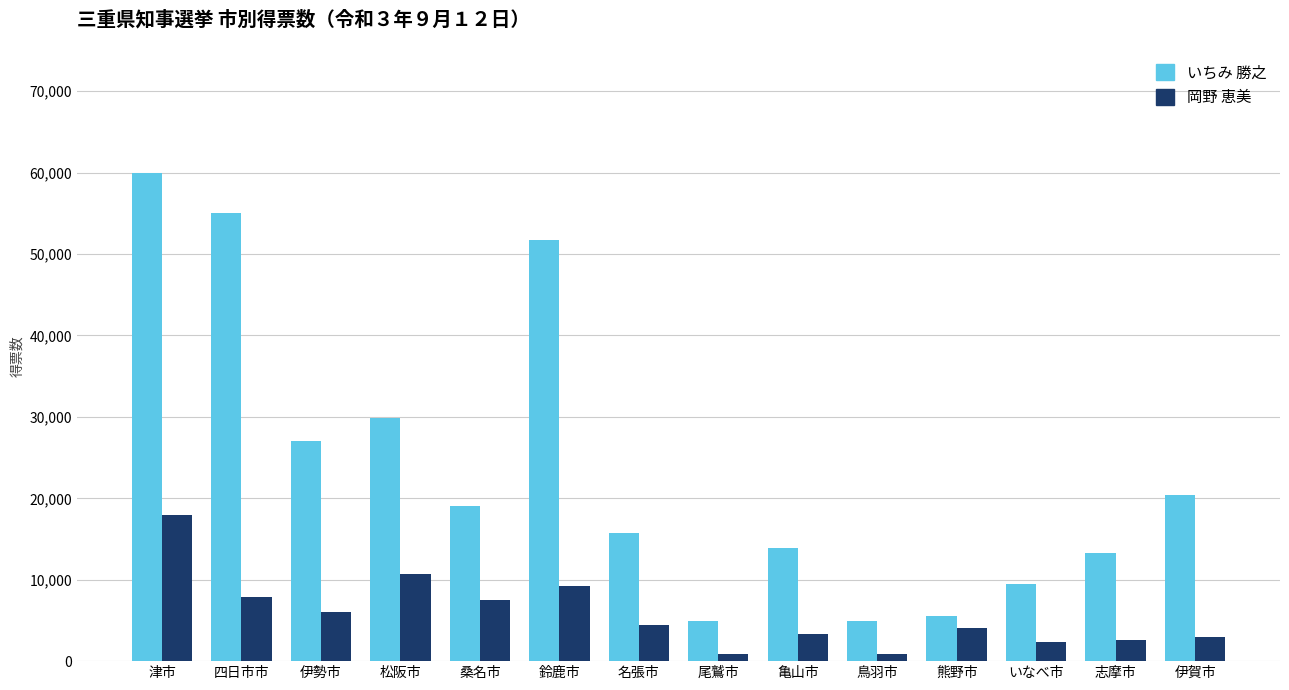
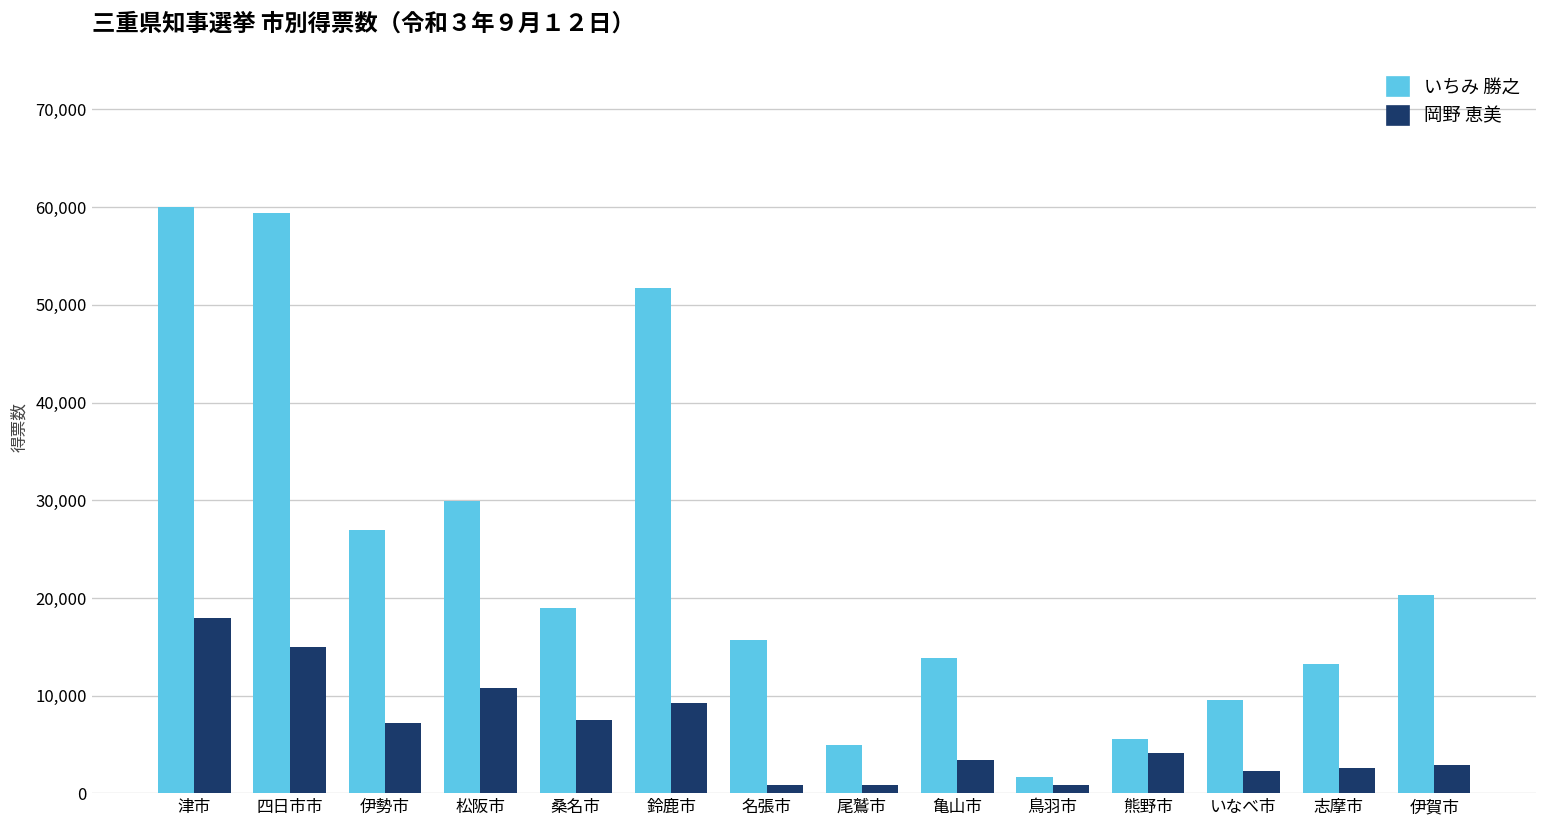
  {
    "いちみ 勝之": {
      "津市": "60,000",
-     "四日市市": "55,000",
+     "四日市市": "59,000",
      "伊勢市": "27,000",
      "松阪市": "30,000",
      "桑名市": "19,000",
      "鈴鹿市": "52,000",
      "名張市": "16,000",
      "尾鷲市": "5,000",
      "亀山市": "14,000",
-     "鳥羽市": "5,000",
+     "鳥羽市": "2,000",
      "熊野市": "6,000",
      "いなべ市": "10,000",
      "志摩市": "13,000",
      "伊賀市": "20,000"
    },
    "岡野 恵美": {
      "津市": "18,000",
-     "四日市市": "8,000",
-     "伊勢市": "6,000",
+     "四日市市": "15,000",
+     "伊勢市": "7,000",
      "松阪市": "11,000",
      "桑名市": "8,000",
      "鈴鹿市": "9,000",
-     "名張市": "4,000",
+     "名張市": "1,000",
      "尾鷲市": "1,000",
      "亀山市": "3,000",
      "鳥羽市": "1,000",
      "熊野市": "4,000",
      "いなべ市": "2,000",
      "志摩市": "3,000",
      "伊賀市": "3,000"
    }
  }
